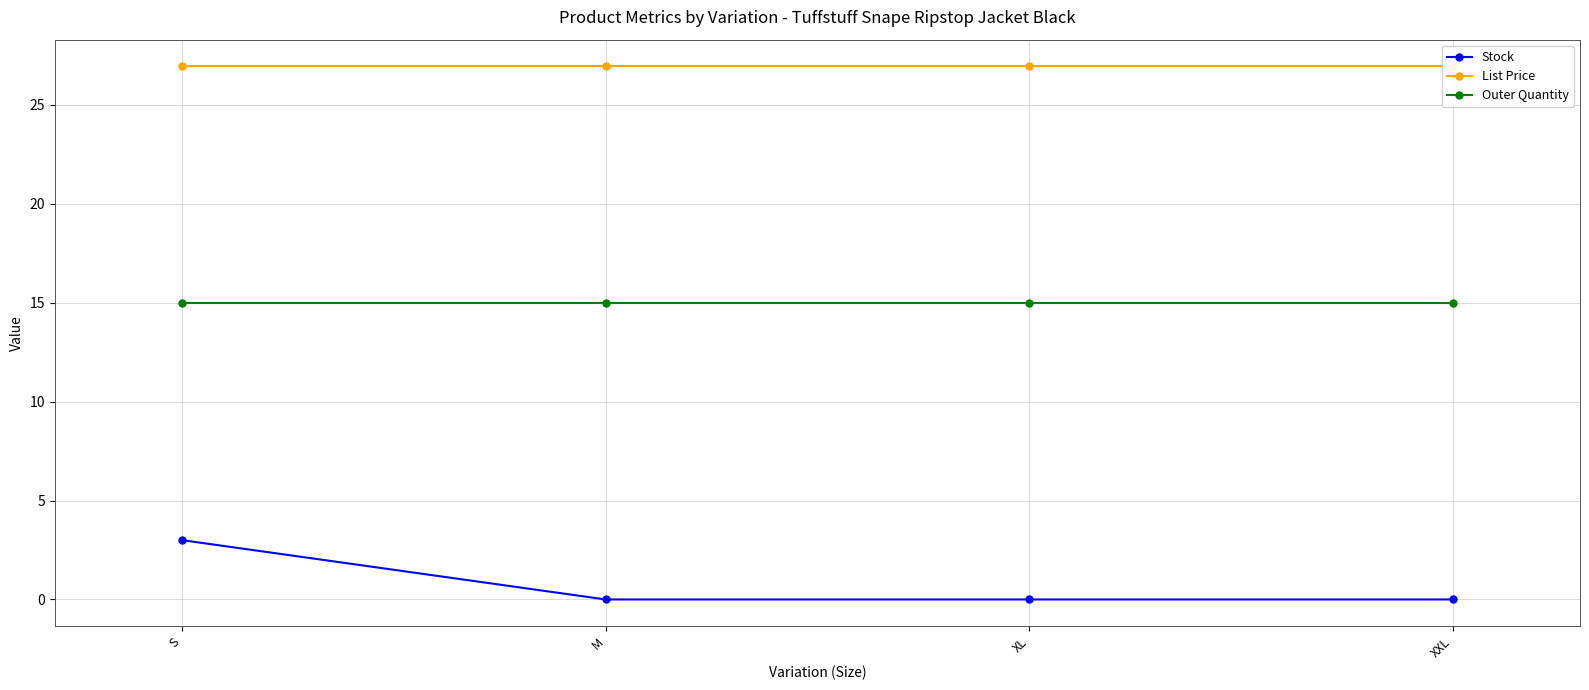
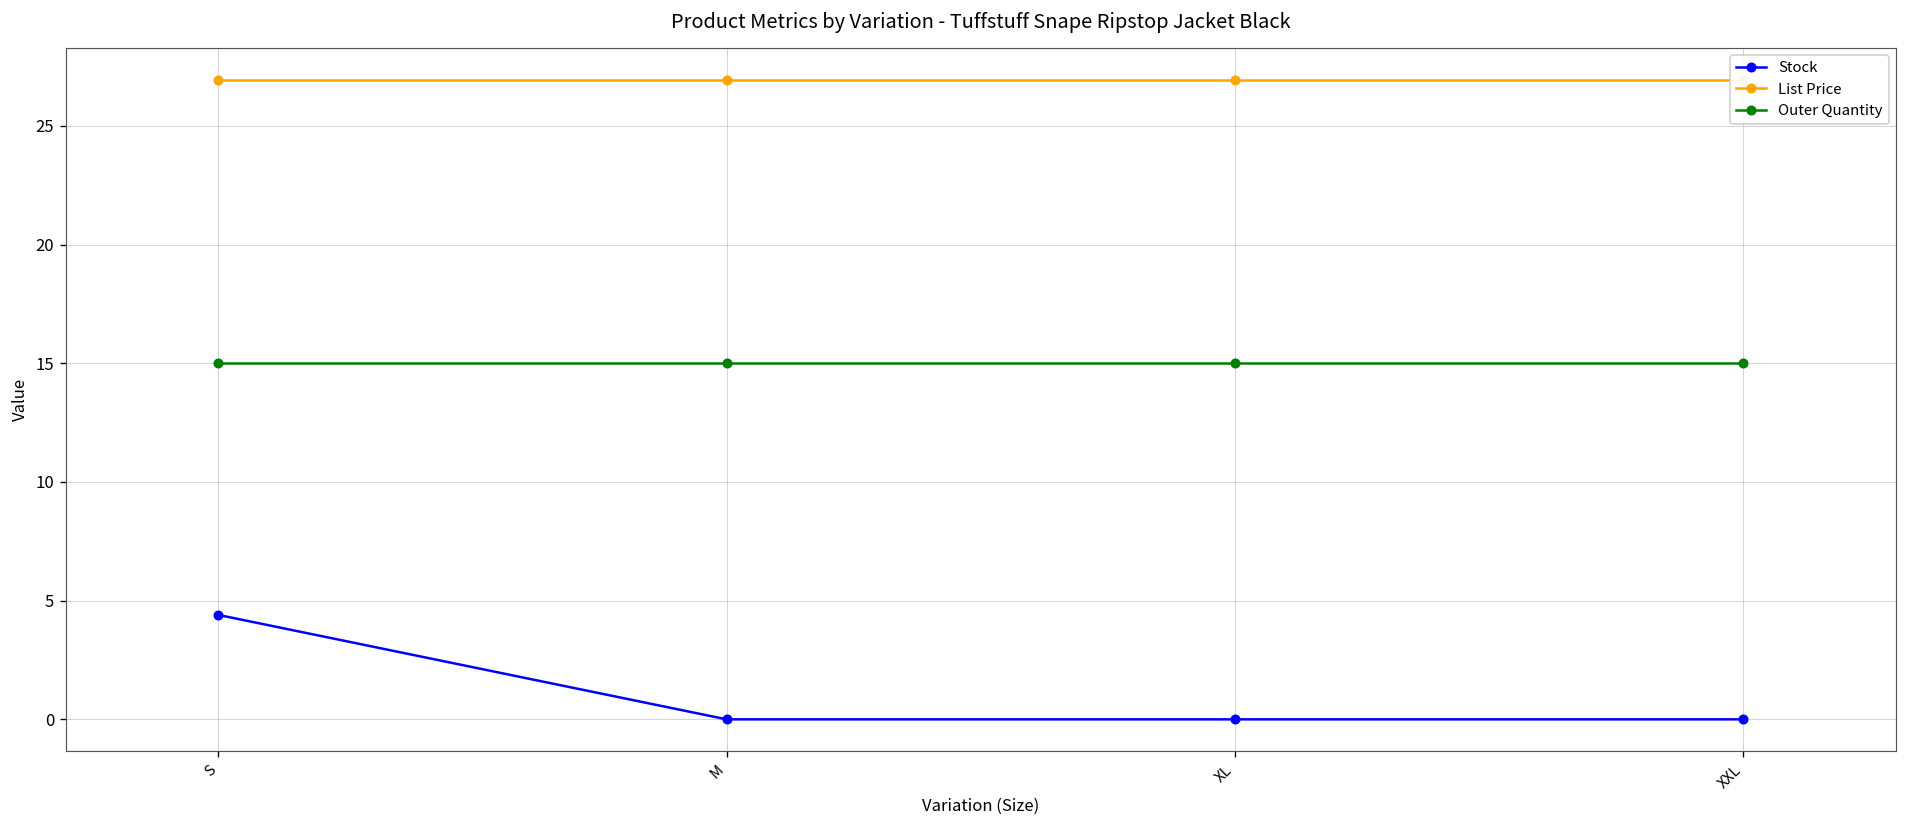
  {
    "Stock": {
-     "S": 3.0,
+     "S": 4.4,
      "M": 0.0,
      "XL": 0.0,
      "XXL": 0.0
    },
    "List Price": {
      "S": 27.0,
      "M": 27.0,
      "XL": 27.0
    },
    "Outer Quantity": {
      "S": 15.0,
      "M": 15.0,
      "XL": 15.0,
      "XXL": 15.0
    }
  }
